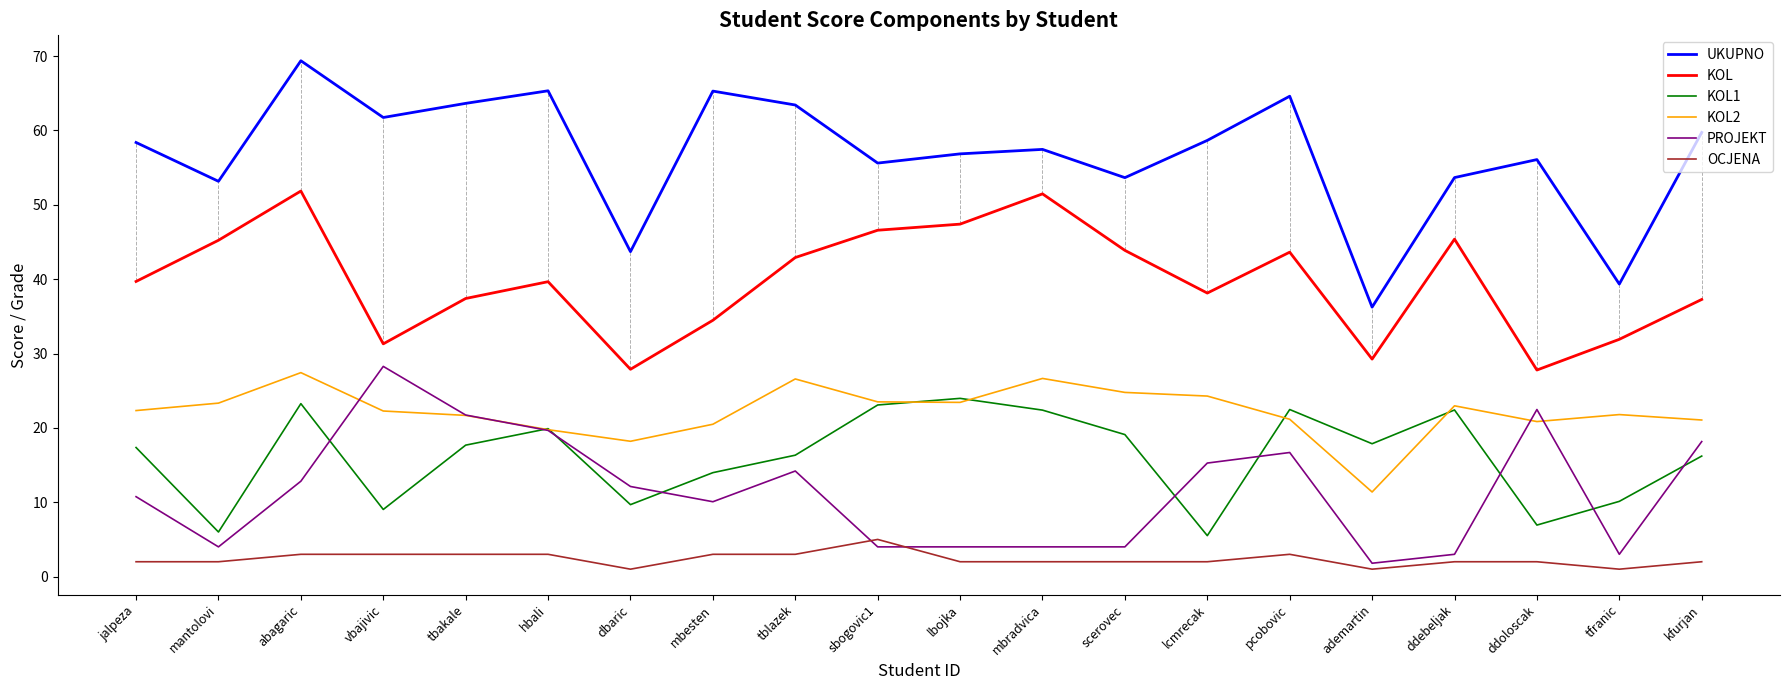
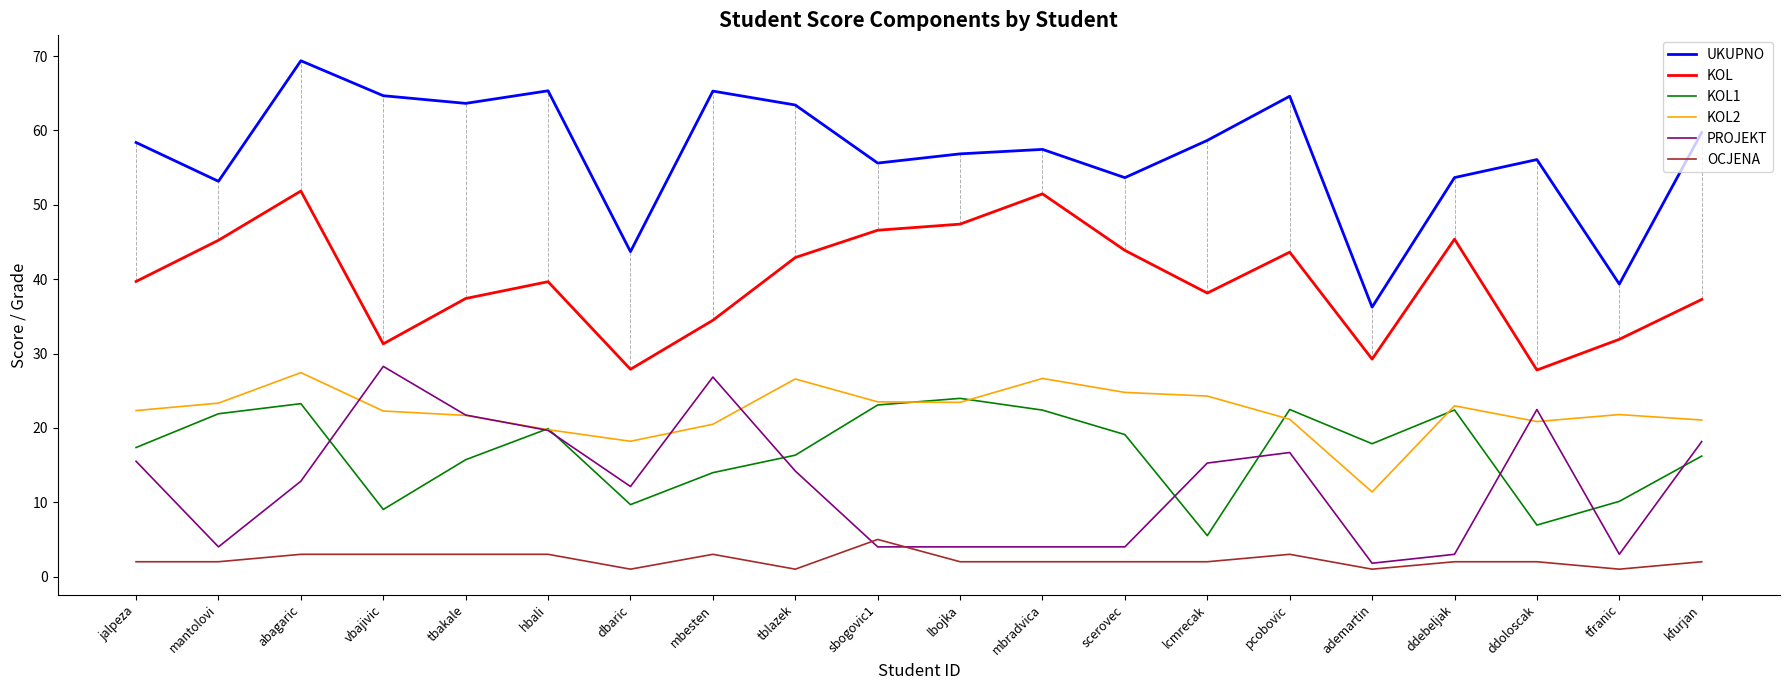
  {
    "UKUPNO": {
-     "vbajivic": 62
+     "vbajivic": 65
    },
    "KOL1": {
      "jalpeza": 17,
-     "mantolovi": 6,
+     "mantolovi": 22,
      "abagaric": 23,
      "vbajivic": 9,
-     "tbakale": 18,
+     "tbakale": 16,
      "dbaric": 10,
      "mbesten": 14,
      "tblazek": 16,
      "sbogovic1": 23,
      "lbojka": 24,
      "mbradvica": 22,
      "scerovec": 19,
      "lcmrecak": 6,
      "pcobovic": 22,
      "ademartin": 18,
      "ddebeljak": 22,
      "ddoloscak": 7,
      "tfranic": 10,
      "kfurjan": 16
    },
    "KOL2": {
      "jalpeza": 22,
      "mantolovi": 23,
      "abagaric": 27,
      "vbajivic": 22,
      "dbaric": 18,
      "mbesten": 20,
      "tblazek": 27,
      "sbogovic1": 24,
      "lbojka": 23,
      "mbradvica": 27,
      "scerovec": 25,
      "lcmrecak": 24,
      "pcobovic": 21,
      "ademartin": 11,
      "ddebeljak": 23,
      "ddoloscak": 21,
      "tfranic": 22,
      "kfurjan": 21
    },
    "PROJEKT": {
-     "jalpeza": 11,
+     "jalpeza": 16,
      "mantolovi": 4,
      "abagaric": 13,
      "vbajivic": 28,
      "dbaric": 12,
-     "mbesten": 10,
+     "mbesten": 27,
      "tblazek": 14,
      "sbogovic1": 4,
      "lbojka": 4,
      "mbradvica": 4,
      "scerovec": 4,
      "lcmrecak": 15,
      "pcobovic": 17,
      "ademartin": 2,
      "ddebeljak": 3,
      "ddoloscak": 22,
      "tfranic": 3,
      "kfurjan": 18
    },
    "OCJENA": {
      "jalpeza": 2,
      "mantolovi": 2,
      "abagaric": 3,
      "vbajivic": 3,
      "tbakale": 3,
      "hbali": 3,
      "dbaric": 1,
      "mbesten": 3,
-     "tblazek": 3,
+     "tblazek": 1,
      "sbogovic1": 5,
      "lbojka": 2,
      "mbradvica": 2,
      "scerovec": 2,
      "lcmrecak": 2,
      "pcobovic": 3,
      "ademartin": 1,
      "ddebeljak": 2,
      "ddoloscak": 2,
      "tfranic": 1,
      "kfurjan": 2
    }
  }
